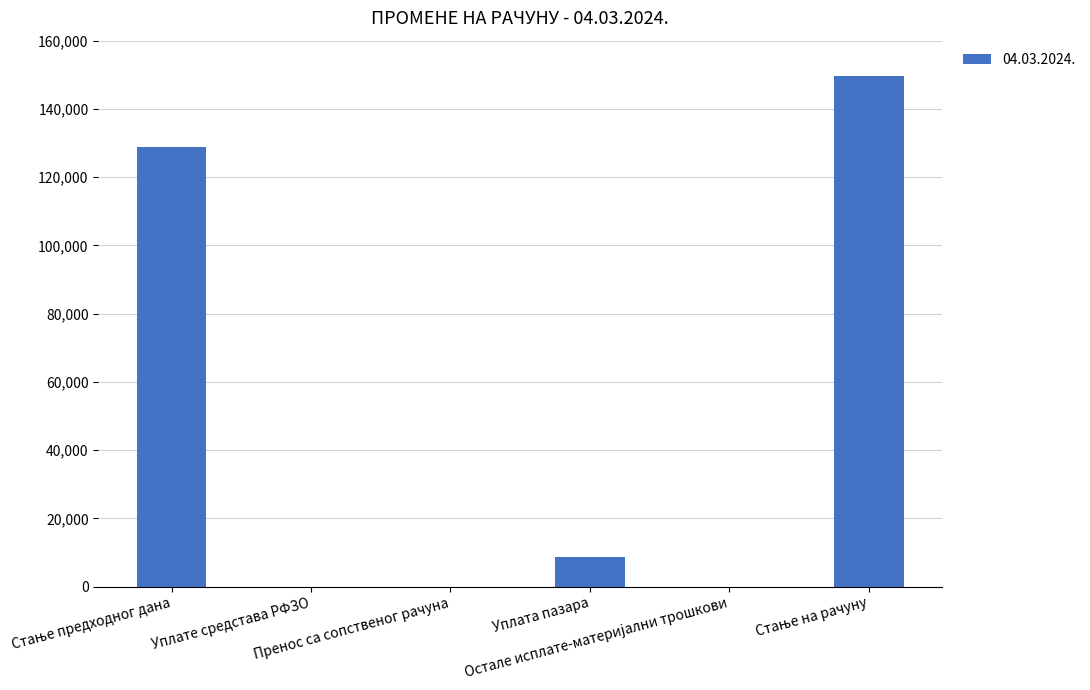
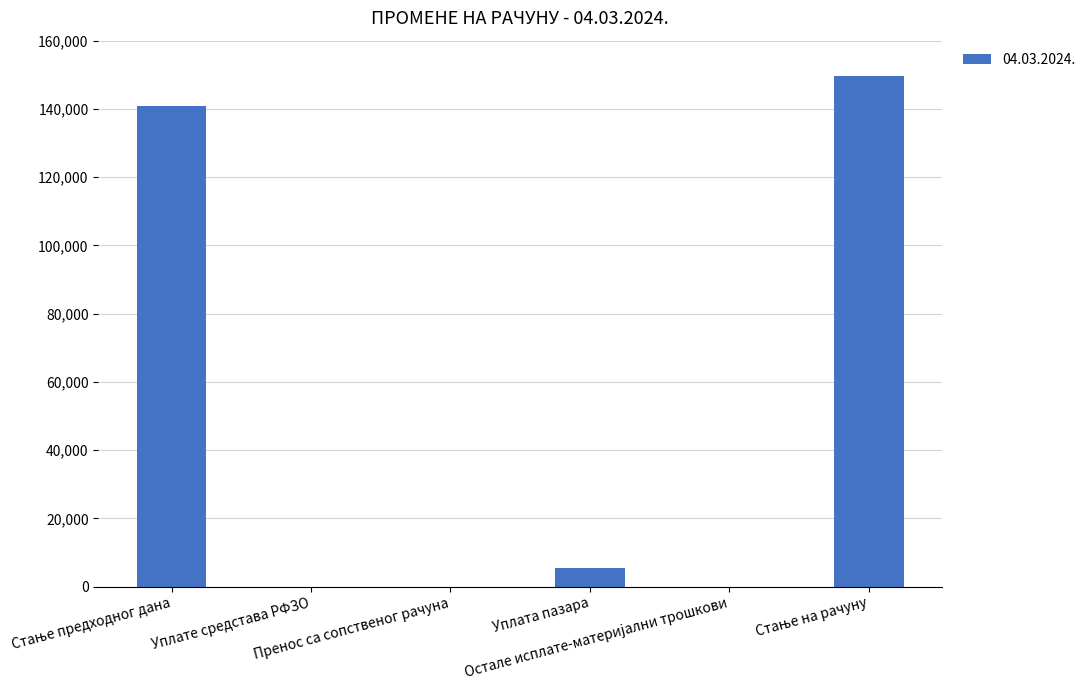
  {
-   "Стање предходног дана": "129,000",
+   "Стање предходног дана": "141,000",
    "Уплате средстава РФЗО": "0",
    "Пренос са сопственог рачуна": "0",
-   "Уплата пазара": "9,000",
+   "Уплата пазара": "5,000",
    "Остале исплате-материјални трошкови": "0",
    "Стање на рачуну": "150,000"
  }
